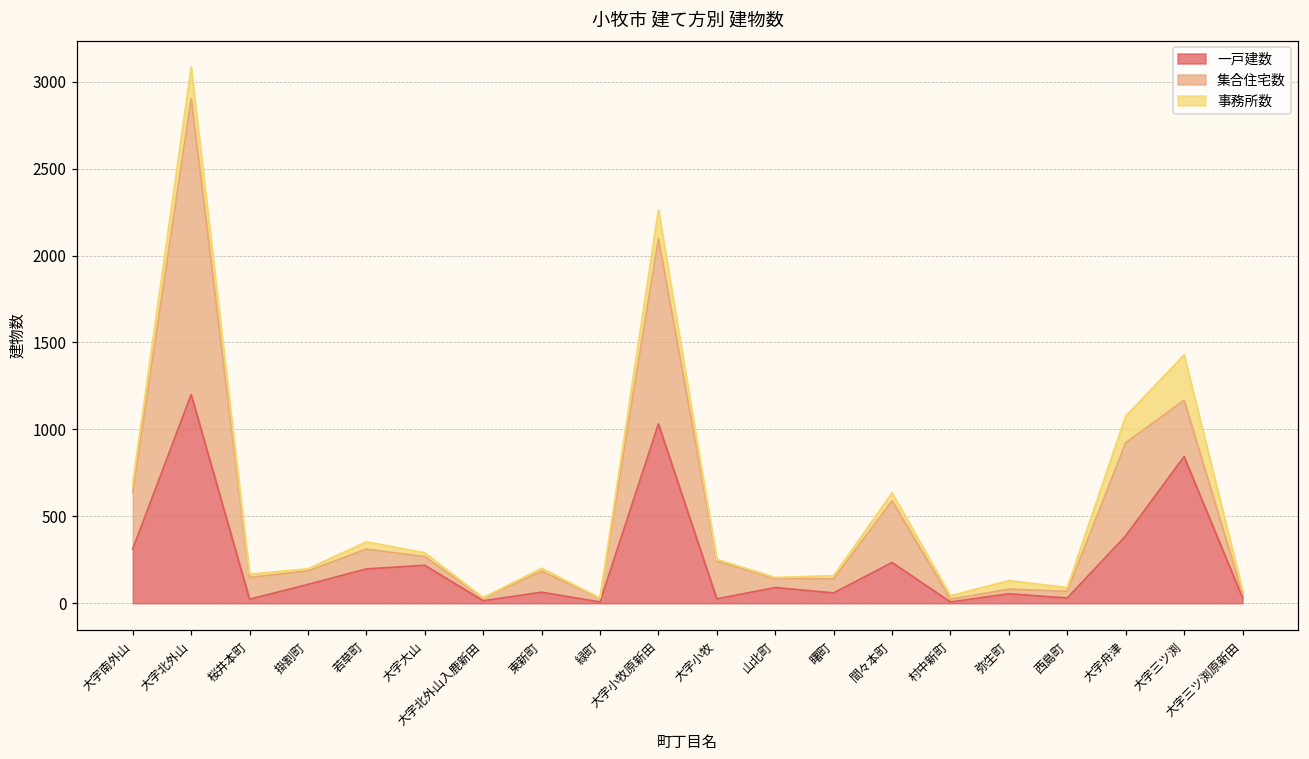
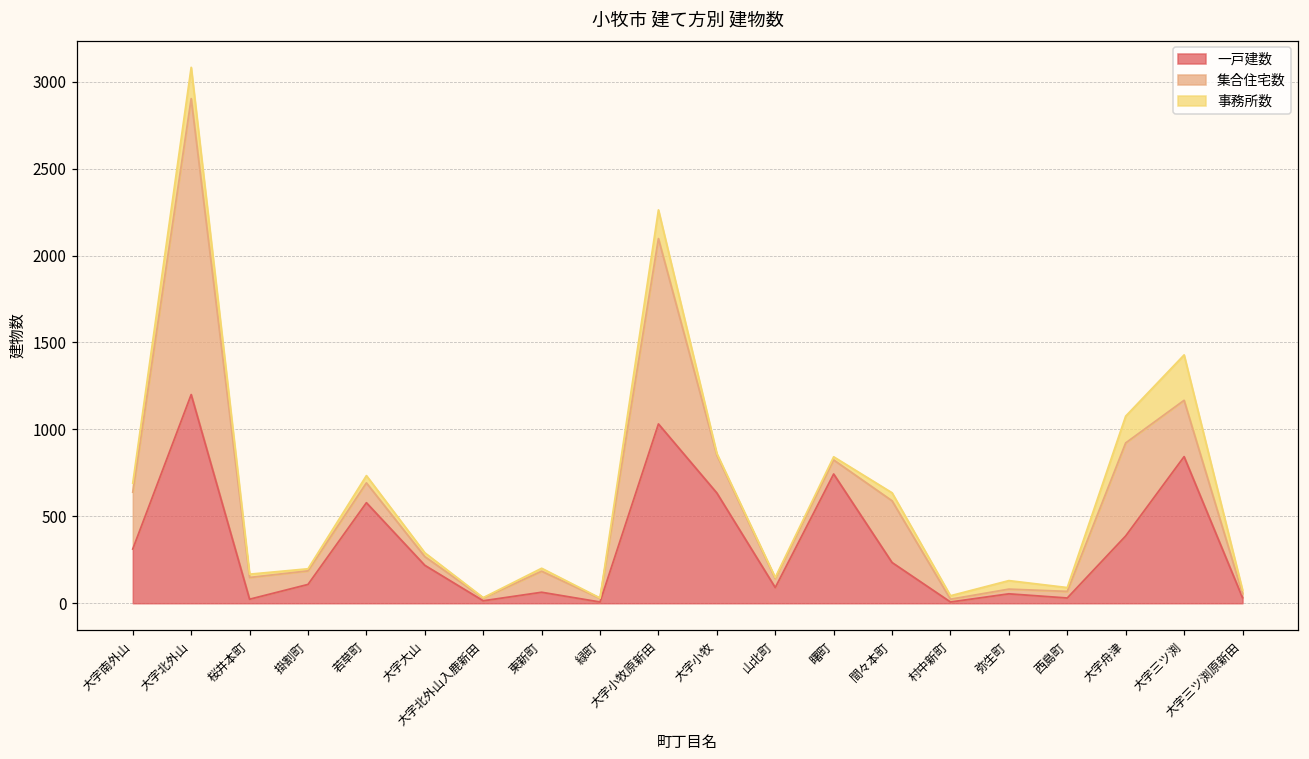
  {
    "一戸建数": {
      "大字南外山": 310,
      "大字北外山": 1200,
      "桜井本町": 20,
      "掛割町": 110,
-     "若草町": 200,
+     "若草町": 580,
      "大字大山": 220,
      "東新町": 60,
      "緑町": 10,
      "大字小牧原新田": 1030,
-     "大字小牧": 30,
+     "大字小牧": 630,
      "山北町": 90,
-     "曙町": 60,
+     "曙町": 740,
      "間々本町": 230,
      "弥生町": 50,
      "西島町": 30,
      "大字舟津": 390,
      "大字三ツ渕": 840,
      "大字三ツ渕原新田": 30
    }
  }
